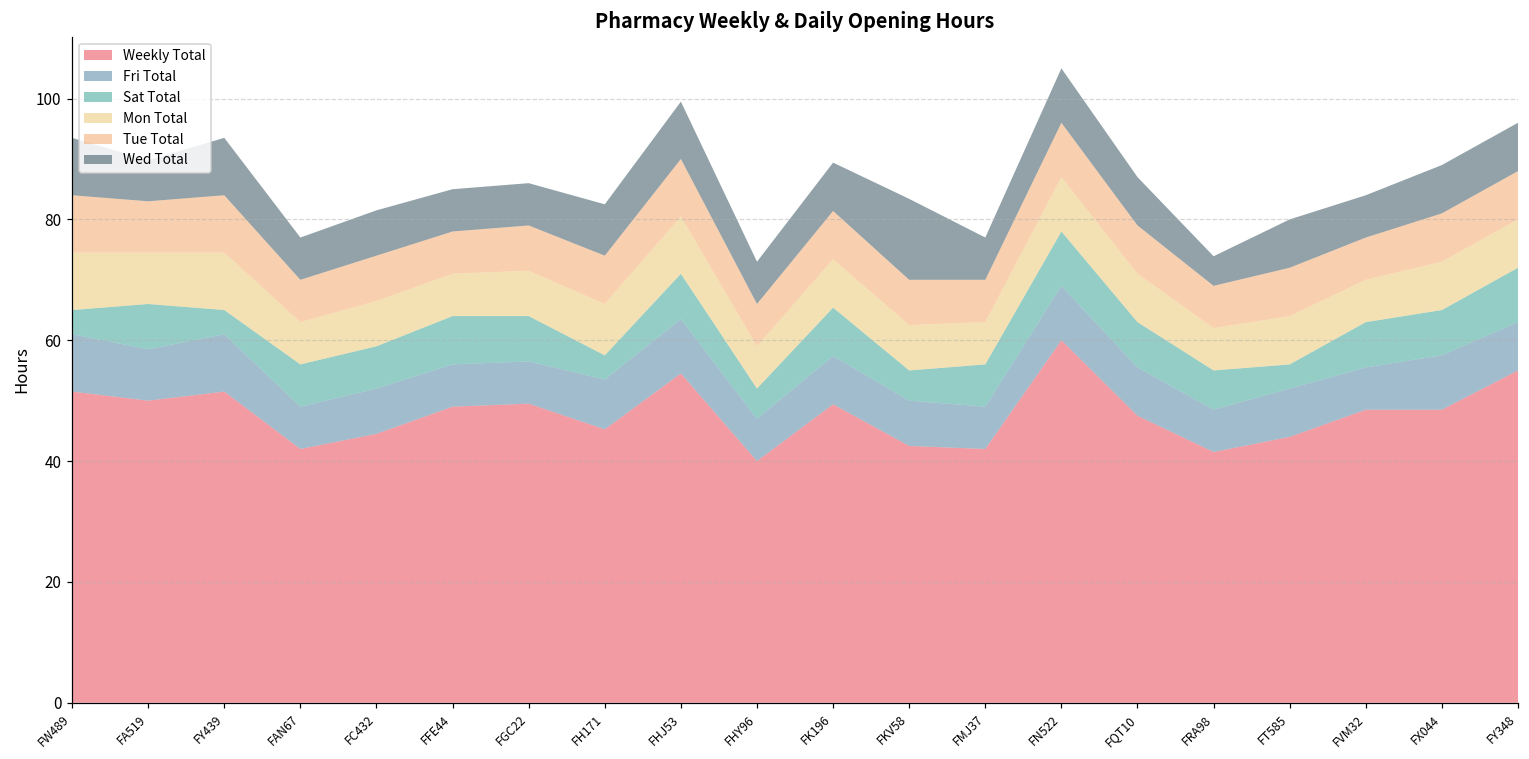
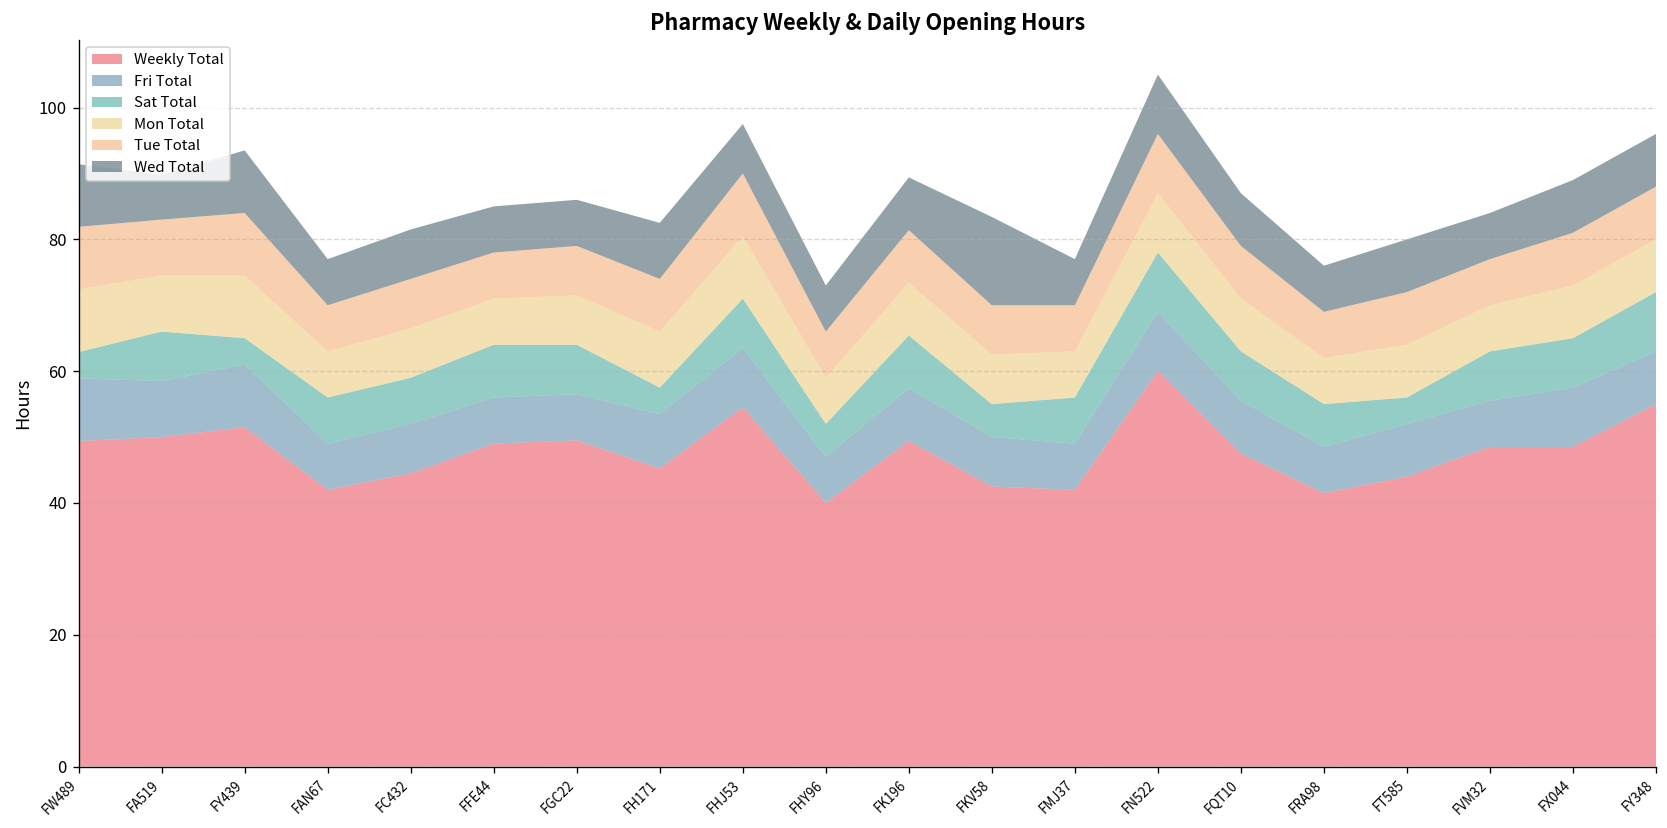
  {
    "Weekly Total": {
-     "FW489": 52,
+     "FW489": 49,
      "FA519": 50,
      "FY439": 52,
      "FAN67": 42,
      "FC432": 45,
      "FFE44": 49,
      "FGC22": 50,
      "FH171": 45,
      "FHJ53": 55,
      "FHY96": 40,
      "FK196": 49,
      "FKV58": 43,
      "FMJ37": 42,
      "FN522": 60,
      "FQT10": 48,
      "FRA98": 42,
      "FT585": 44,
      "FVM32": 49,
      "FX044": 49,
      "FY348": 55
    },
    "Wed Total": {
      "FW489": 10,
      "FY439": 10,
      "FAN67": 7,
      "FC432": 8,
      "FFE44": 7,
      "FGC22": 7,
      "FH171": 9,
-     "FHJ53": 10,
+     "FHJ53": 8,
      "FHY96": 7,
      "FK196": 8,
      "FKV58": 13,
      "FMJ37": 7,
      "FN522": 9,
      "FQT10": 8,
-     "FRA98": 5,
+     "FRA98": 7,
      "FT585": 8,
      "FVM32": 7,
      "FX044": 8,
      "FY348": 8
    }
  }
